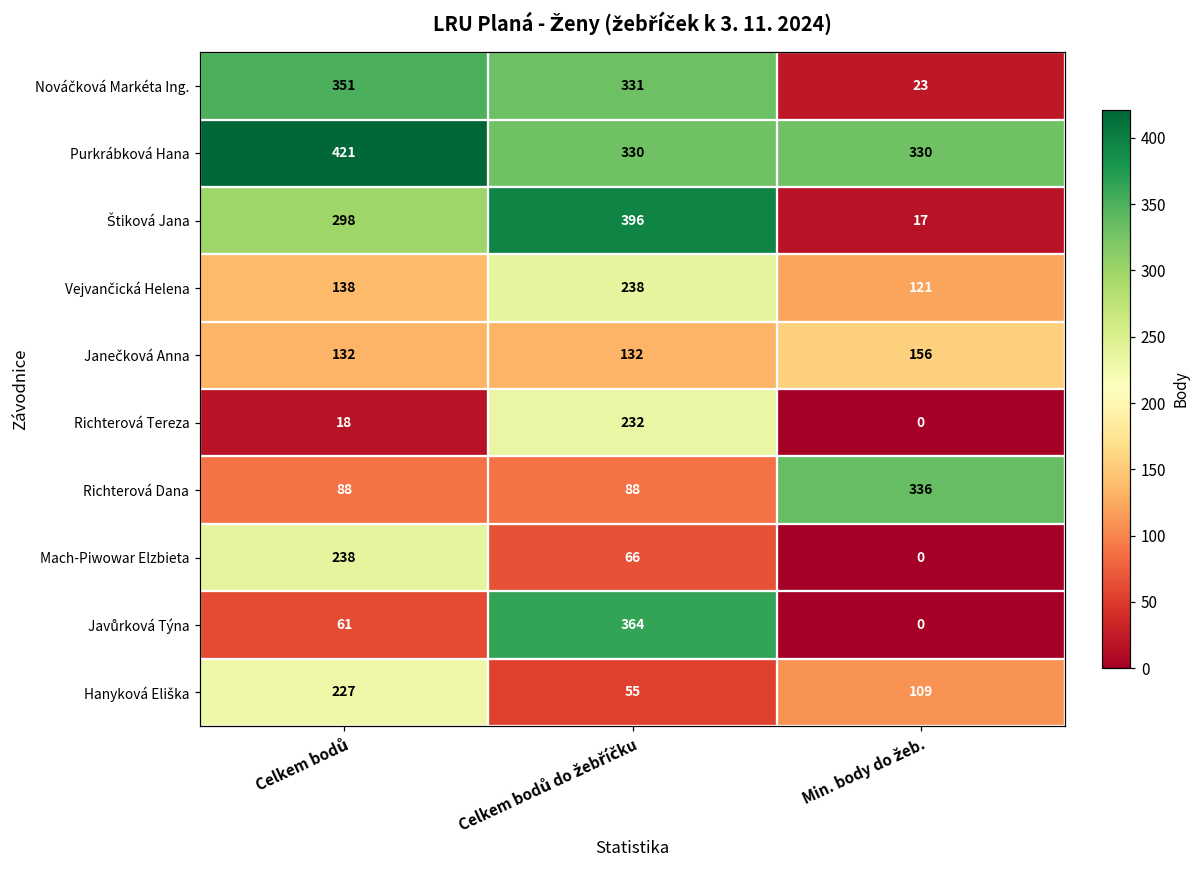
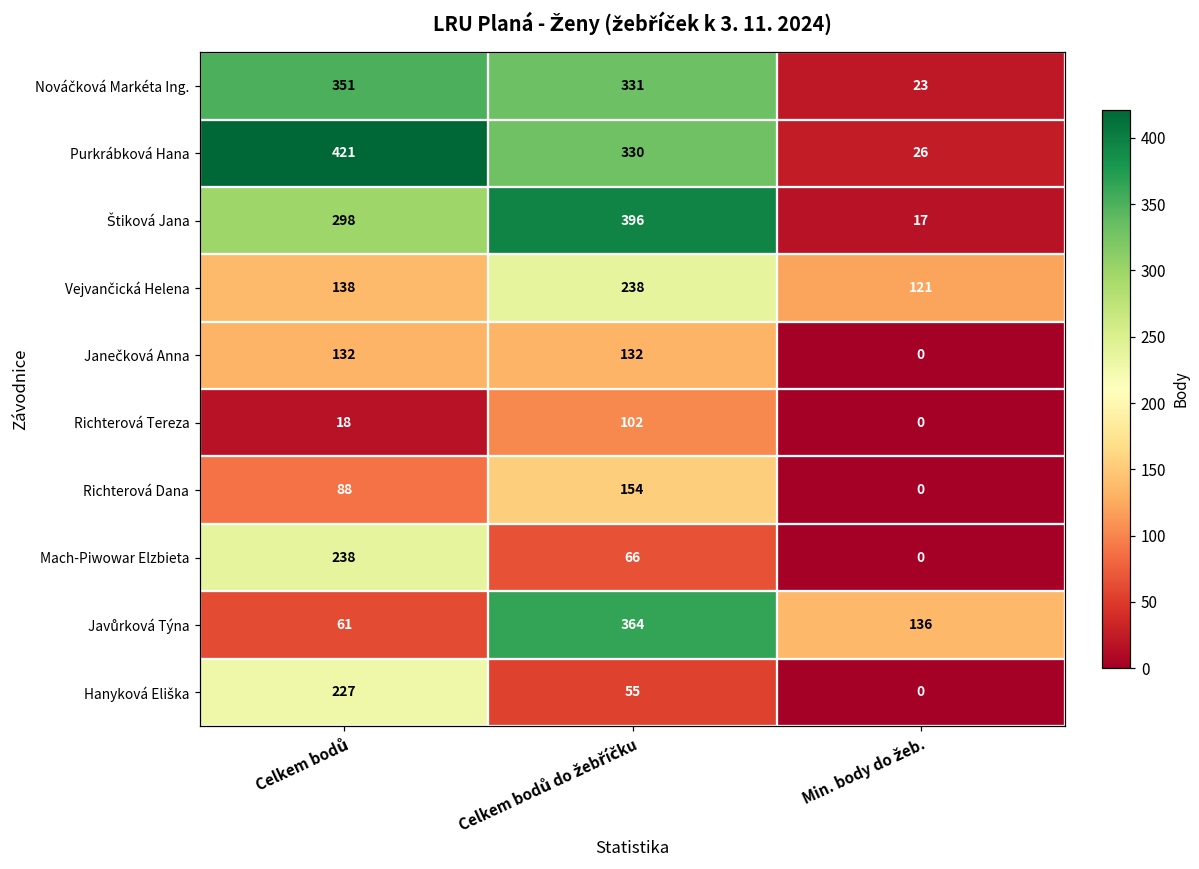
  {
    "Nováčková Markéta Ing.": {
      "Celkem bodů": 351,
      "Celkem bodů do žebříčku": 331,
      "Min. body do žeb.": 23
    },
    "Purkrábková Hana": {
      "Celkem bodů": 421,
      "Celkem bodů do žebříčku": 330,
-     "Min. body do žeb.": 330
+     "Min. body do žeb.": 26
    },
    "Štiková Jana": {
      "Celkem bodů": 298,
      "Celkem bodů do žebříčku": 396,
      "Min. body do žeb.": 17
    },
    "Vejvančická Helena": {
      "Celkem bodů": 138,
      "Celkem bodů do žebříčku": 238,
      "Min. body do žeb.": 121
    },
    "Janečková Anna": {
      "Celkem bodů": 132,
      "Celkem bodů do žebříčku": 132,
-     "Min. body do žeb.": 156
+     "Min. body do žeb.": 0
    },
    "Richterová Tereza": {
      "Celkem bodů": 18,
-     "Celkem bodů do žebříčku": 232,
+     "Celkem bodů do žebříčku": 102,
      "Min. body do žeb.": 0
    },
    "Richterová Dana": {
      "Celkem bodů": 88,
-     "Celkem bodů do žebříčku": 88,
-     "Min. body do žeb.": 336
+     "Celkem bodů do žebříčku": 154,
+     "Min. body do žeb.": 0
    },
    "Mach-Piwowar Elzbieta": {
      "Celkem bodů": 238,
      "Celkem bodů do žebříčku": 66,
      "Min. body do žeb.": 0
    },
    "Javůrková Týna": {
      "Celkem bodů": 61,
      "Celkem bodů do žebříčku": 364,
-     "Min. body do žeb.": 0
+     "Min. body do žeb.": 136
    },
    "Hanyková Eliška": {
      "Celkem bodů": 227,
      "Celkem bodů do žebříčku": 55,
-     "Min. body do žeb.": 109
+     "Min. body do žeb.": 0
    }
  }
